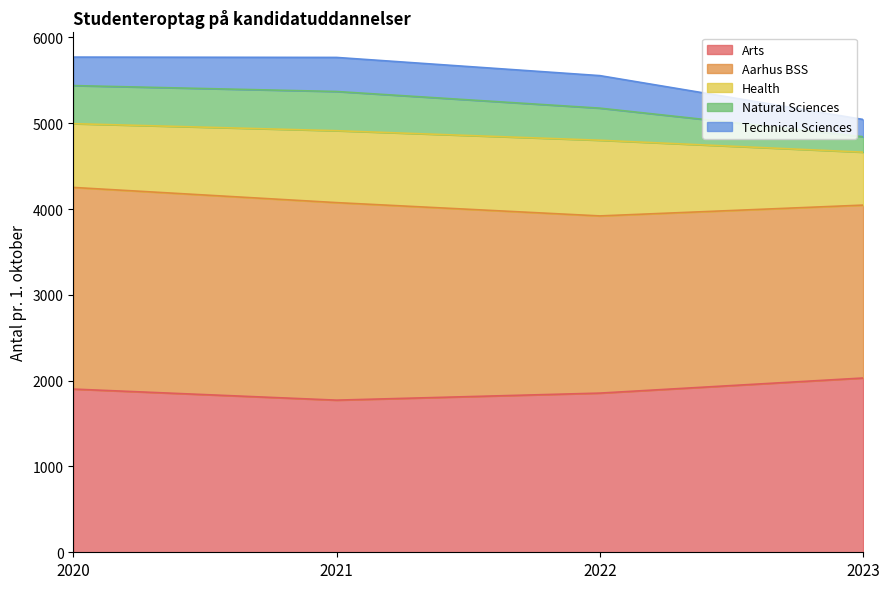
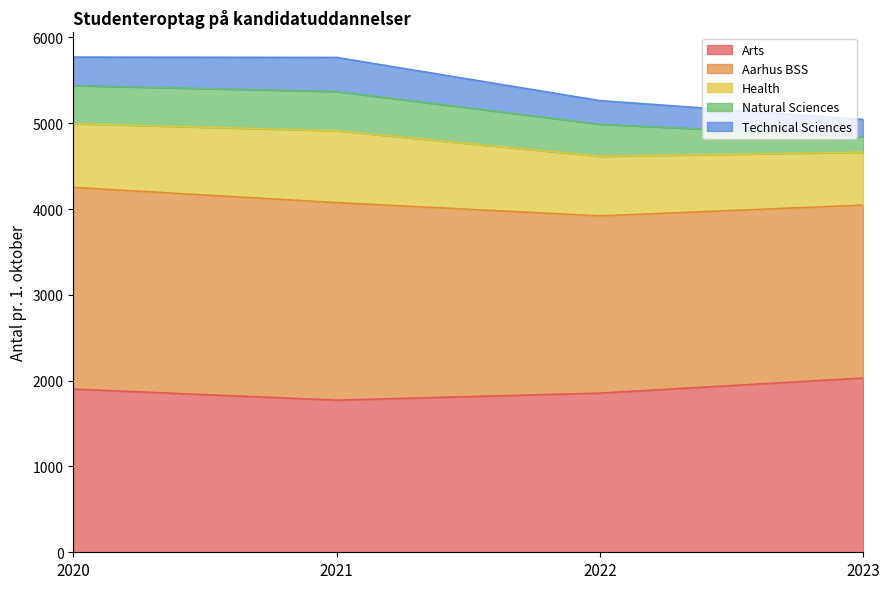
  {
    "Health": {
      "2020": 700,
      "2021": 800,
-     "2022": 900,
+     "2022": 700,
      "2023": 600
    },
    "Natural Sciences": {
      "2020": 400,
      "2021": 500,
      "2022": 400,
      "2023": 200
    },
    "Technical Sciences": {
      "2020": 300,
      "2021": 400,
-     "2022": 400,
+     "2022": 300,
      "2023": 200
    }
  }
